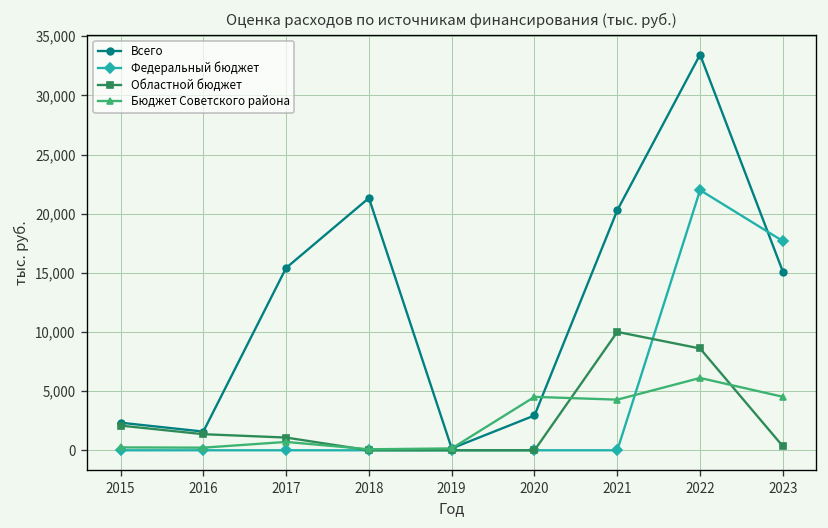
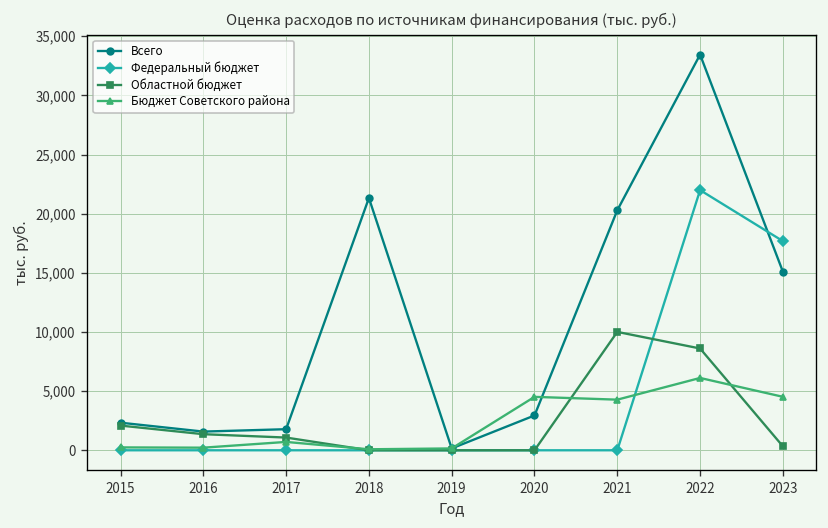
  {
    "Всего": {
-     "2017": "15,000",
+     "2017": "2,000",
      "2018": "21,000",
      "2020": "3,000",
      "2021": "20,000",
      "2022": "33,000",
      "2023": "15,000"
    },
    "Федеральный бюджет": {
      "2017": "0",
      "2021": "0",
      "2022": "22,000",
      "2023": "18,000"
    }
  }
